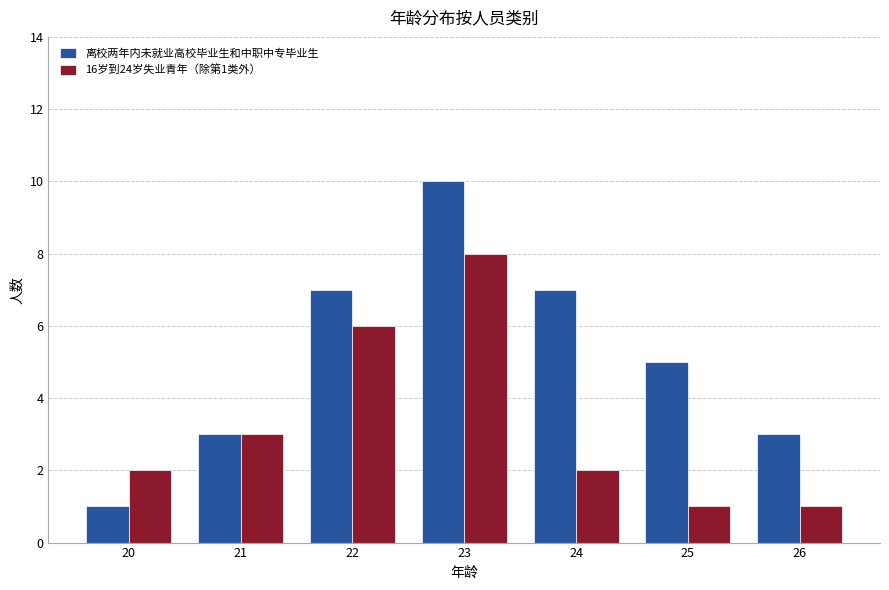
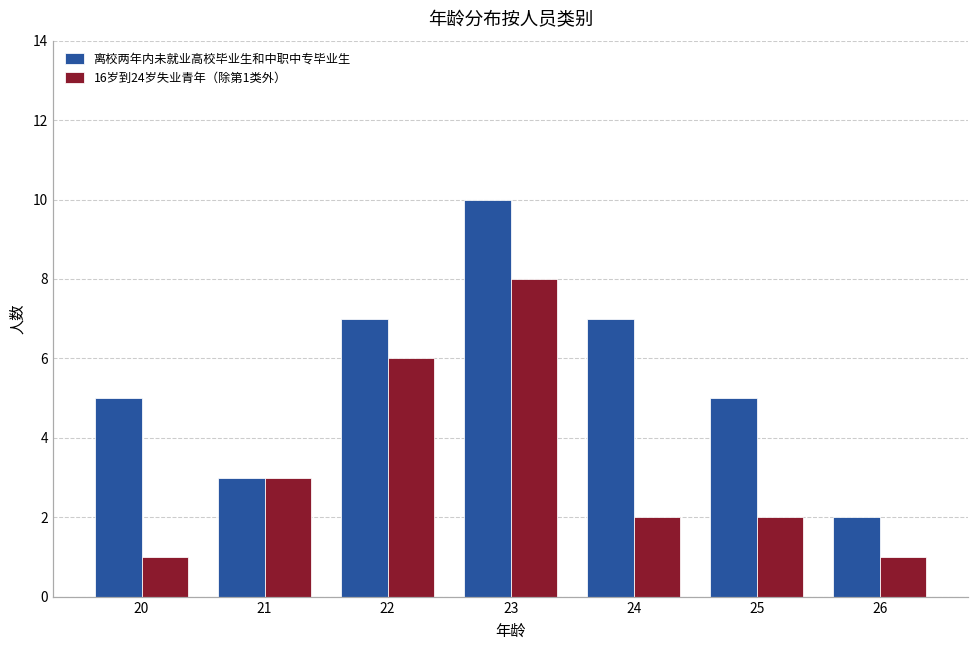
  {
    "离校两年内未就业高校毕业生和中职中专毕业生": {
-     "20": 1,
+     "20": 5,
      "21": 3,
      "22": 7,
      "23": 10,
      "24": 7,
      "25": 5,
-     "26": 3
+     "26": 2
    },
    "16岁到24岁失业青年（除第1类外）": {
-     "20": 2,
+     "20": 1,
      "21": 3,
      "22": 6,
      "23": 8,
      "24": 2,
-     "25": 1,
+     "25": 2,
      "26": 1
    }
  }
